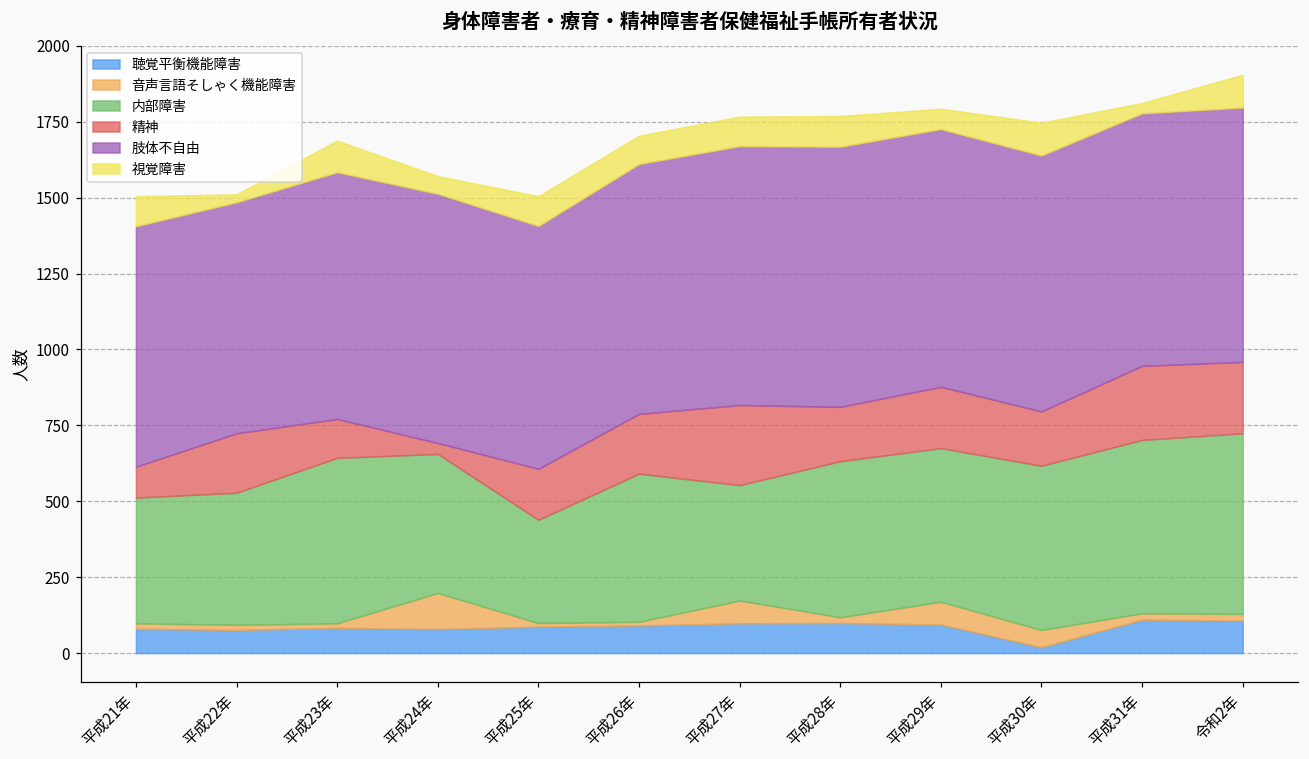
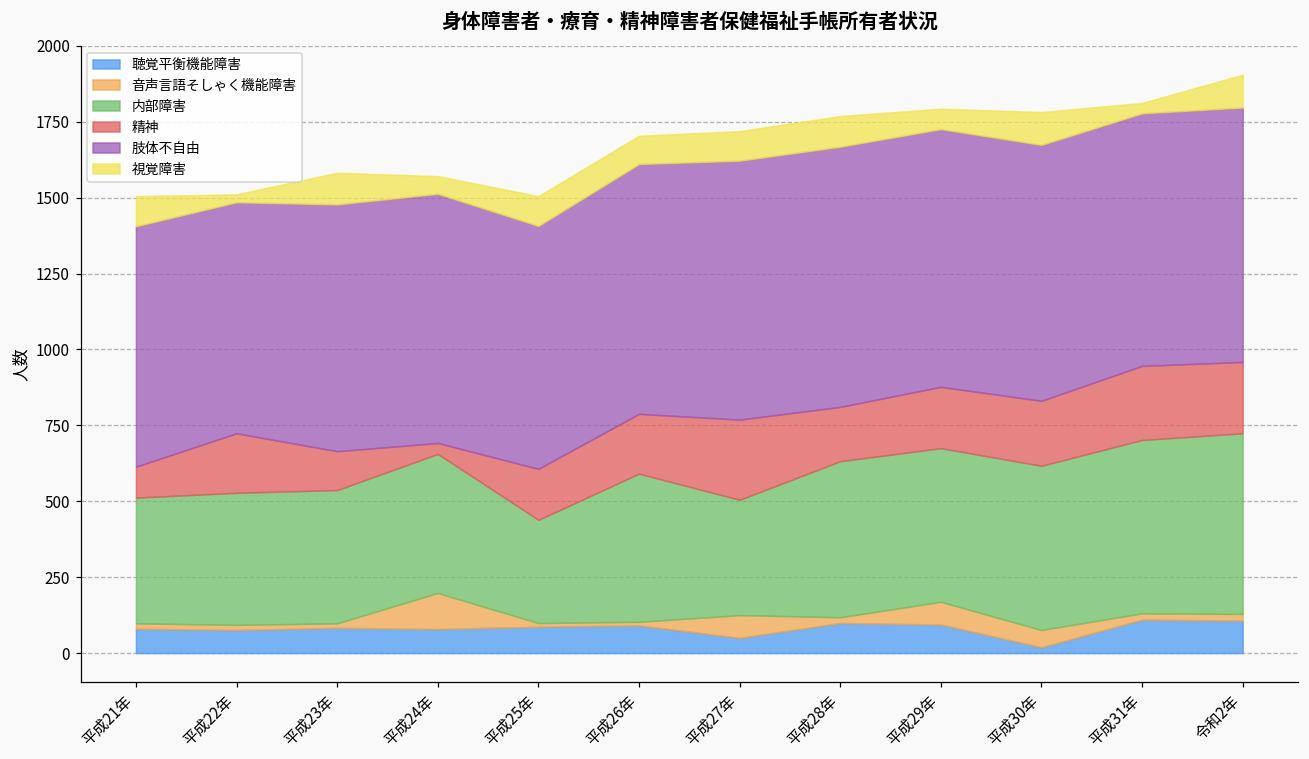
  {
    "聴覚平衡機能障害": {
      "平成21年": 80,
      "平成22年": 80,
      "平成23年": 80,
      "平成24年": 80,
      "平成25年": 90,
      "平成26年": 90,
-     "平成27年": 100,
+     "平成27年": 50,
      "平成28年": 100,
      "平成29年": 90,
      "平成30年": 20,
      "平成31年": 110,
      "令和2年": 110
    },
    "音声言語そしゃく機能障害": {
      "平成21年": 20,
      "平成22年": 20,
      "平成23年": 20,
      "平成24年": 120,
      "平成25年": 10,
      "平成26年": 10,
      "平成27年": 80,
      "平成28年": 20,
      "平成29年": 80,
      "平成30年": 60,
      "平成31年": 20,
      "令和2年": 20
    },
    "内部障害": {
      "平成21年": 410,
      "平成22年": 440,
-     "平成23年": 550,
+     "平成23年": 440,
      "平成24年": 460,
      "平成25年": 340,
      "平成26年": 490,
      "平成27年": 380,
      "平成28年": 510,
      "平成29年": 510,
      "平成30年": 540,
      "平成31年": 570,
      "令和2年": 600
    },
    "精神": {
      "平成21年": 100,
      "平成22年": 200,
      "平成23年": 130,
      "平成24年": 40,
      "平成25年": 170,
      "平成26年": 200,
      "平成27年": 260,
      "平成28年": 180,
      "平成29年": 200,
-     "平成30年": 180,
+     "平成30年": 210,
      "平成31年": 240,
      "令和2年": 240
    },
    "肢体不自由": {
      "平成21年": 790,
      "平成22年": 760,
      "平成23年": 810,
      "平成24年": 820,
      "平成25年": 800,
      "平成26年": 820,
      "平成27年": 850,
      "平成28年": 860,
      "平成29年": 850,
      "平成30年": 840,
      "平成31年": 830,
      "令和2年": 840
    },
    "視覚障害": {
      "平成21年": 100,
      "平成22年": 30,
      "平成23年": 100,
      "平成24年": 60,
      "平成25年": 100,
      "平成26年": 90,
      "平成27年": 100,
      "平成28年": 100,
      "平成29年": 70,
      "平成30年": 110,
      "平成31年": 30,
      "令和2年": 110
    }
  }
